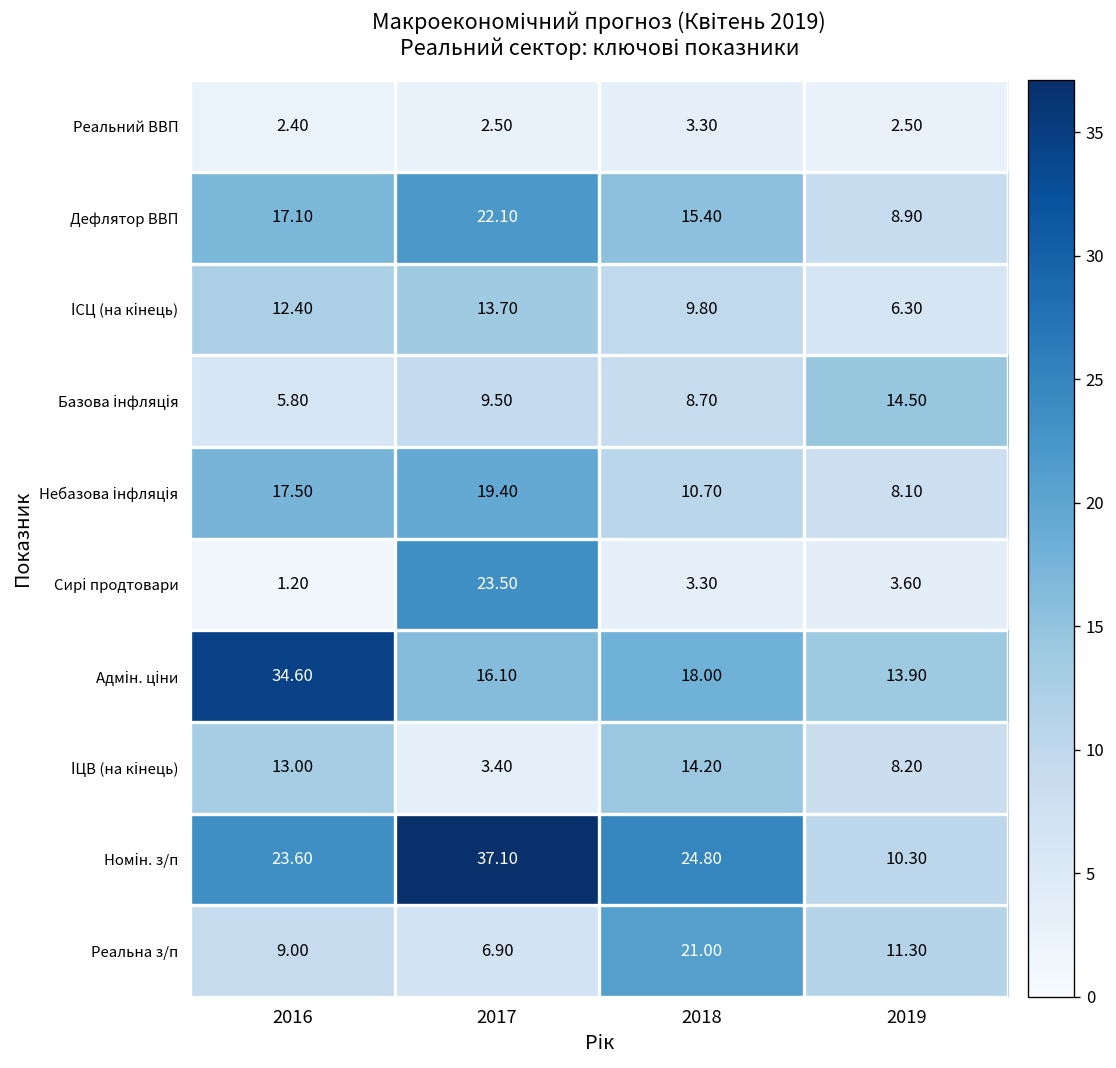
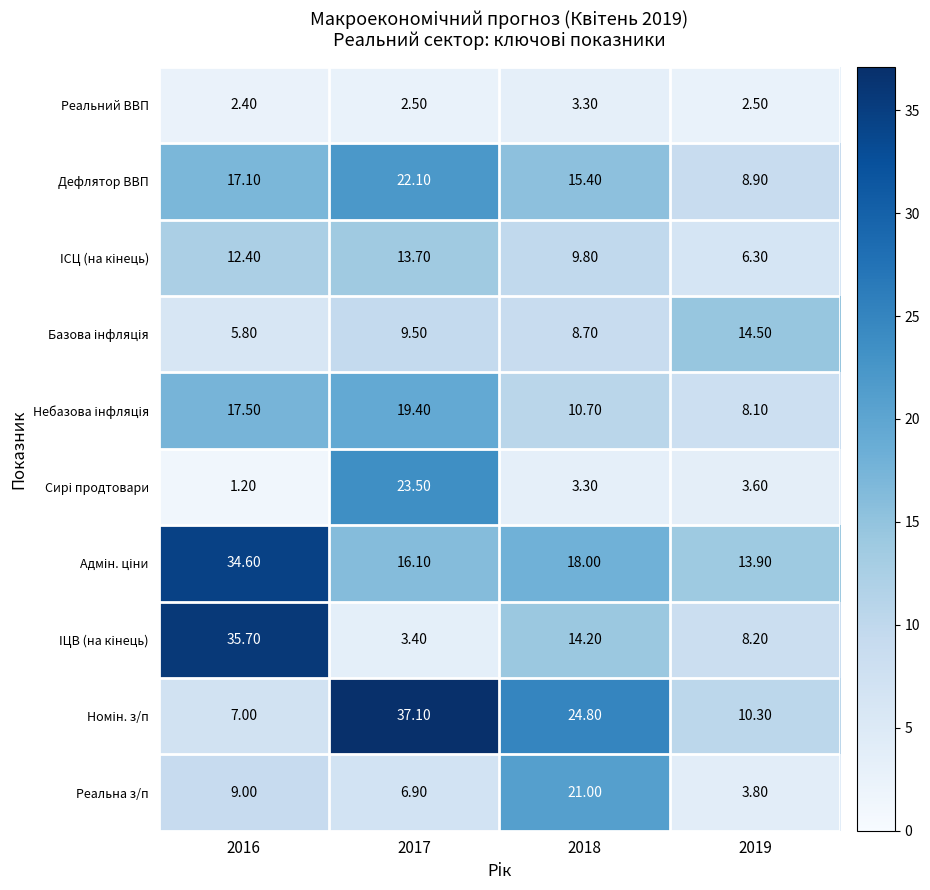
  {
    "Реальний ВВП": {
      "2016": 2.40,
      "2017": 2.50,
      "2018": 3.30,
      "2019": 2.50
    },
    "Дефлятор ВВП": {
      "2016": 17.10,
      "2017": 22.10,
      "2018": 15.40,
      "2019": 8.90
    },
    "ІСЦ (на кінець)": {
      "2016": 12.40,
      "2017": 13.70,
      "2018": 9.80,
      "2019": 6.30
    },
    "Базова інфляція": {
      "2016": 5.80,
      "2017": 9.50,
      "2018": 8.70,
      "2019": 14.50
    },
    "Небазова інфляція": {
      "2016": 17.50,
      "2017": 19.40,
      "2018": 10.70,
      "2019": 8.10
    },
    "Сирі продтовари": {
      "2016": 1.20,
      "2017": 23.50,
      "2018": 3.30,
      "2019": 3.60
    },
    "Адмін. ціни": {
      "2016": 34.60,
      "2017": 16.10,
      "2018": 18.00,
      "2019": 13.90
    },
    "ІЦВ (на кінець)": {
-     "2016": 13.00,
+     "2016": 35.70,
      "2017": 3.40,
      "2018": 14.20,
      "2019": 8.20
    },
    "Номін. з/п": {
-     "2016": 23.60,
+     "2016": 7.00,
      "2017": 37.10,
      "2018": 24.80,
      "2019": 10.30
    },
    "Реальна з/п": {
      "2016": 9.00,
      "2017": 6.90,
      "2018": 21.00,
-     "2019": 11.30
+     "2019": 3.80
    }
  }
